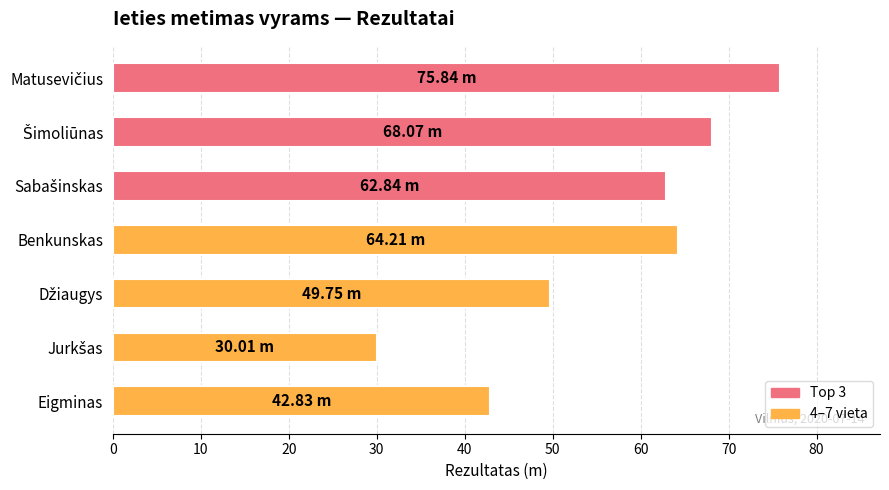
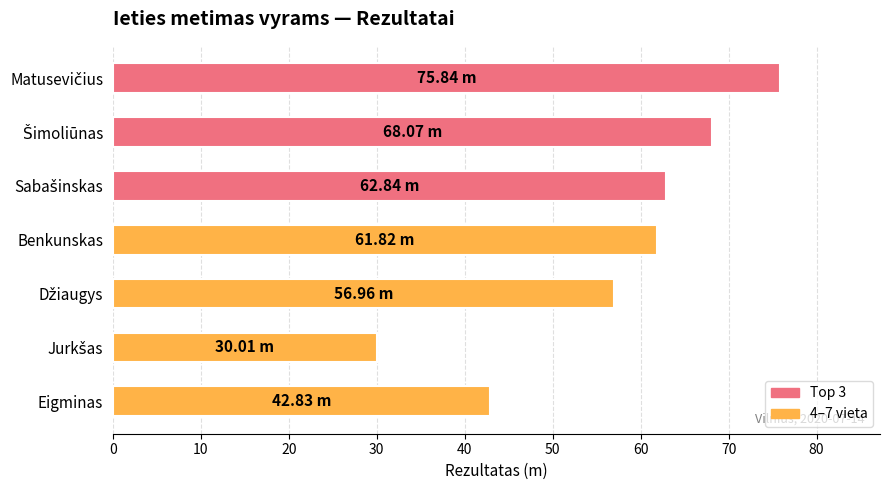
  {
    "Matusevičius": 75.84,
    "Šimoliūnas": 68.07,
    "Sabašinskas": 62.84,
-   "Benkunskas": 64.21,
-   "Džiaugys": 49.75,
+   "Benkunskas": 61.82,
+   "Džiaugys": 56.96,
    "Jurkšas": 30.01,
    "Eigminas": 42.83
  }
